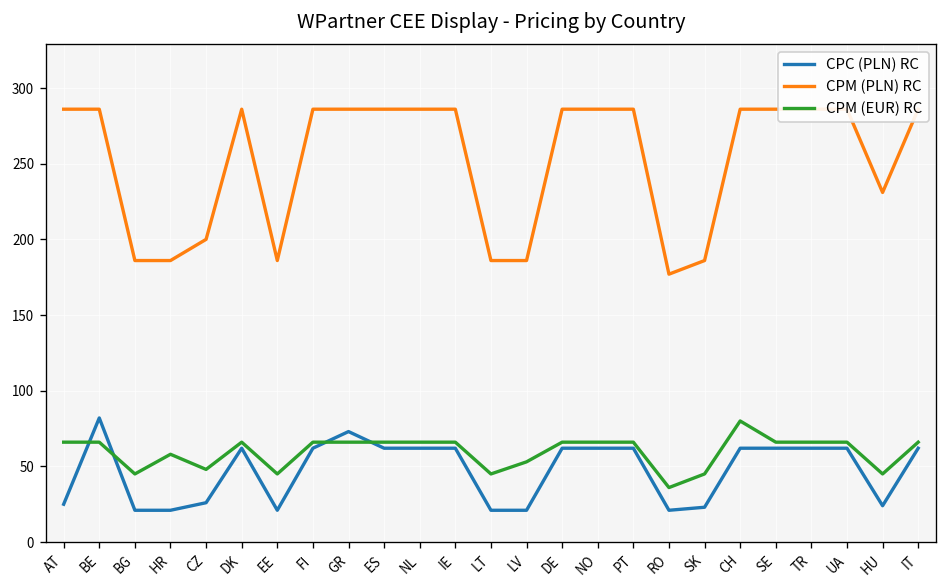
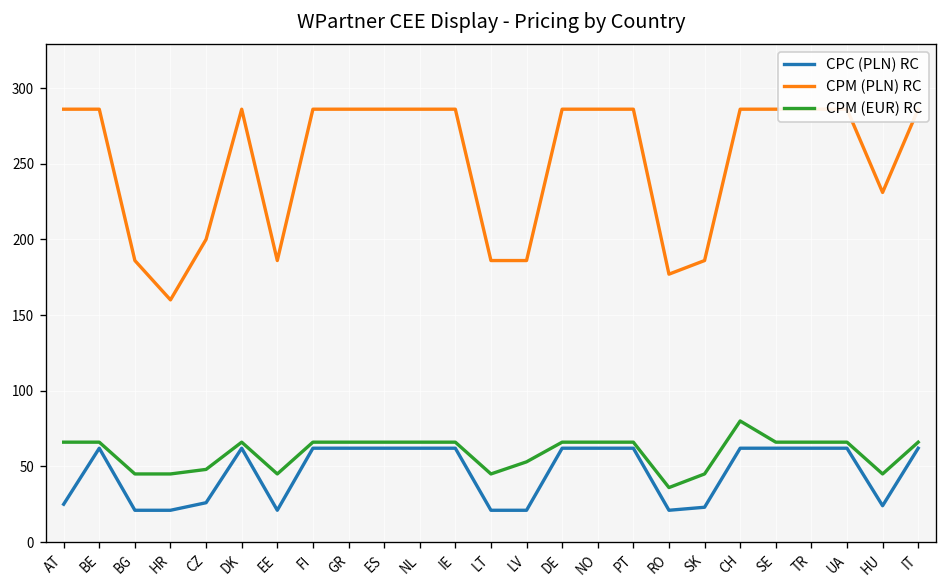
  {
    "CPC (PLN) RC": {
      "AT": 25,
-     "BE": 82,
+     "BE": 62,
      "BG": 21,
      "HR": 21,
      "CZ": 26,
      "DK": 62,
      "EE": 21,
      "FI": 62,
-     "GR": 73,
+     "GR": 62,
      "ES": 62,
      "NL": 62,
      "IE": 62,
      "LT": 21,
      "LV": 21,
      "DE": 62,
      "NO": 62,
      "PT": 62,
      "RO": 21,
      "SK": 23,
      "CH": 62,
      "SE": 62,
      "TR": 62,
      "UA": 62,
      "HU": 24,
      "IT": 62
    },
    "CPM (PLN) RC": {
      "AT": 286,
      "BE": 286,
      "BG": 186,
-     "HR": 186,
+     "HR": 160,
      "CZ": 200,
      "DK": 286,
      "EE": 186,
      "FI": 286,
      "GR": 286,
      "ES": 286,
      "NL": 286,
      "IE": 286,
      "LT": 186,
      "LV": 186,
      "DE": 286,
      "NO": 286,
      "PT": 286,
      "RO": 177,
      "SK": 186,
      "CH": 286,
      "SE": 286,
      "HU": 231
    },
    "CPM (EUR) RC": {
      "AT": 66,
      "BE": 66,
      "BG": 45,
-     "HR": 58,
+     "HR": 45,
      "CZ": 48,
      "DK": 66,
      "EE": 45,
      "FI": 66,
      "GR": 66,
      "ES": 66,
      "NL": 66,
      "IE": 66,
      "LT": 45,
      "LV": 53,
      "DE": 66,
      "NO": 66,
      "PT": 66,
      "RO": 36,
      "SK": 45,
      "CH": 80,
      "SE": 66,
      "TR": 66,
      "UA": 66,
      "HU": 45,
      "IT": 66
    }
  }
